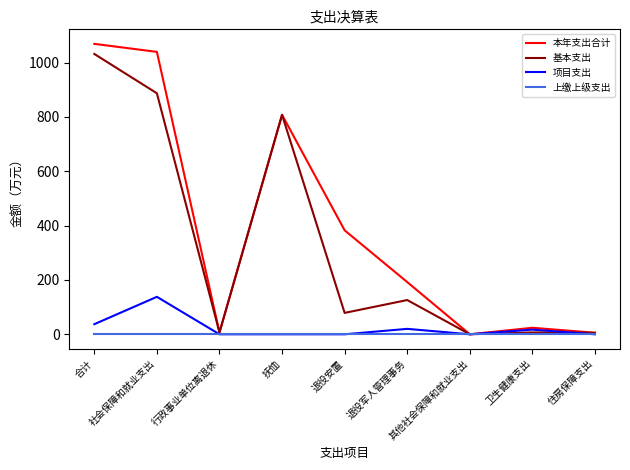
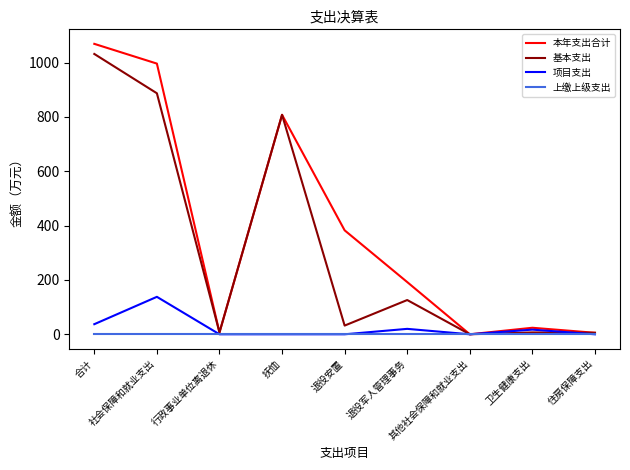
  {
    "本年支出合计": {
      "合计": 1070,
-     "社会保障和就业支出": 1040,
+     "社会保障和就业支出": 1000,
      "退役安置": 380,
      "退役军人管理事务": 190
    },
    "基本支出": {
      "合计": 1030,
      "社会保障和就业支出": 890,
-     "退役安置": 80,
+     "退役安置": 30,
      "退役军人管理事务": 130
    },
    "项目支出": {
      "合计": 40,
      "社会保障和就业支出": 140,
      "退役军人管理事务": 20
    },
    "上缴上级支出": {
      "合计": 0,
      "社会保障和就业支出": 0,
      "退役军人管理事务": 0
    }
  }
